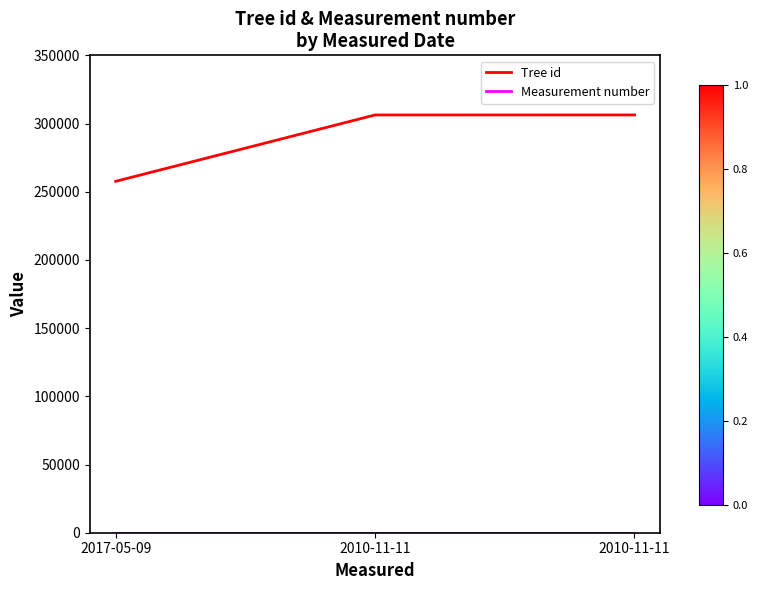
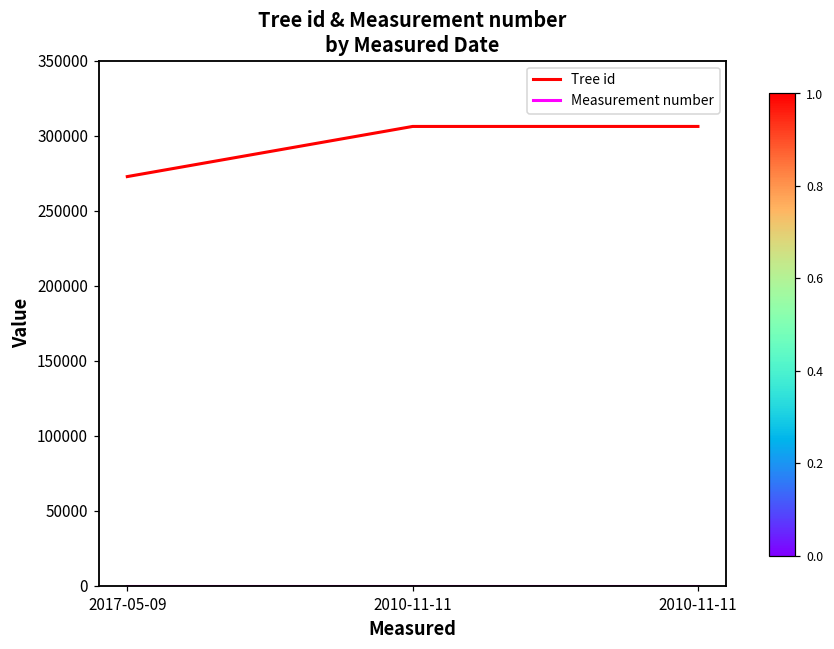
  {
    "Tree id": {
-     "2017-05-09": 258000
+     "2017-05-09": 273000
    },
    "Measurement number": {
      "2017-05-09": 0
    }
  }
